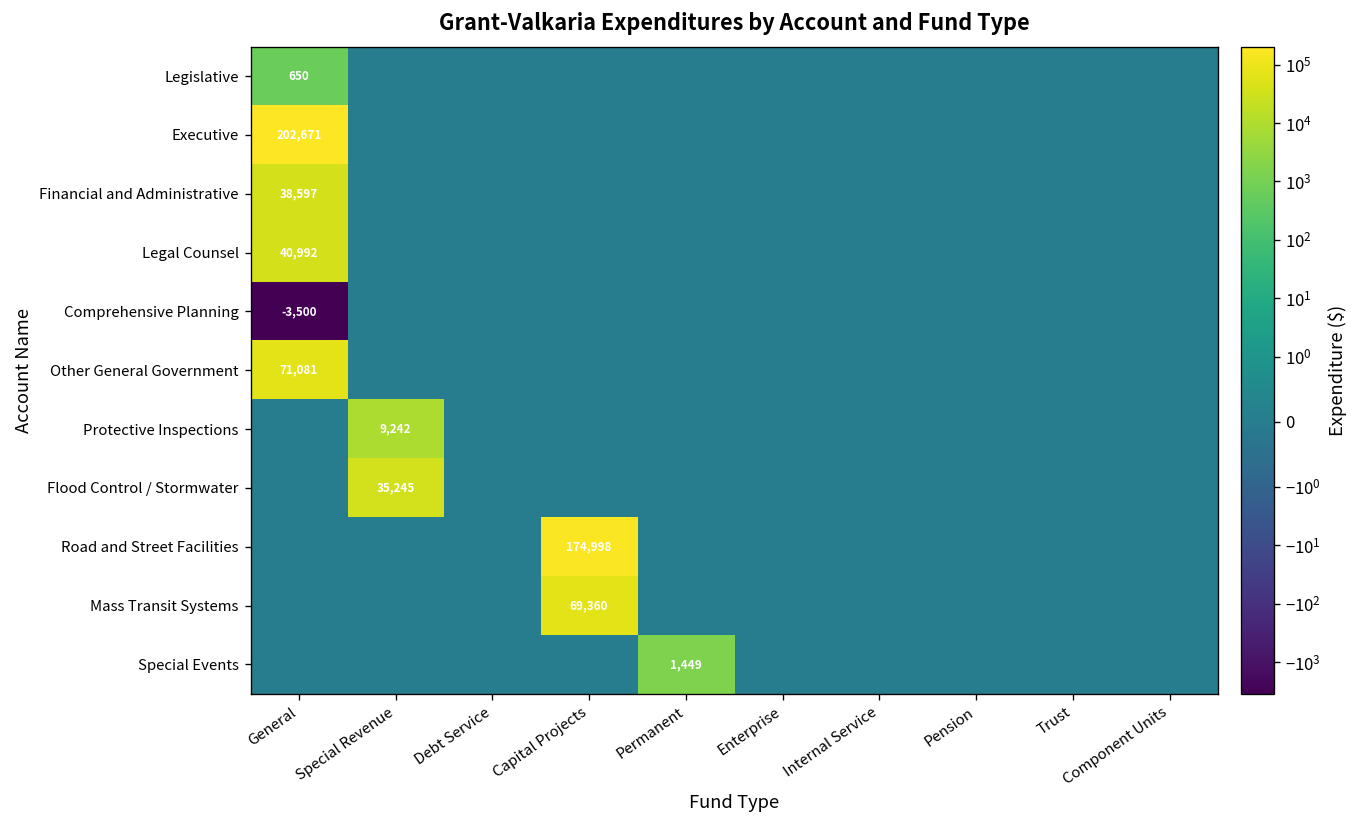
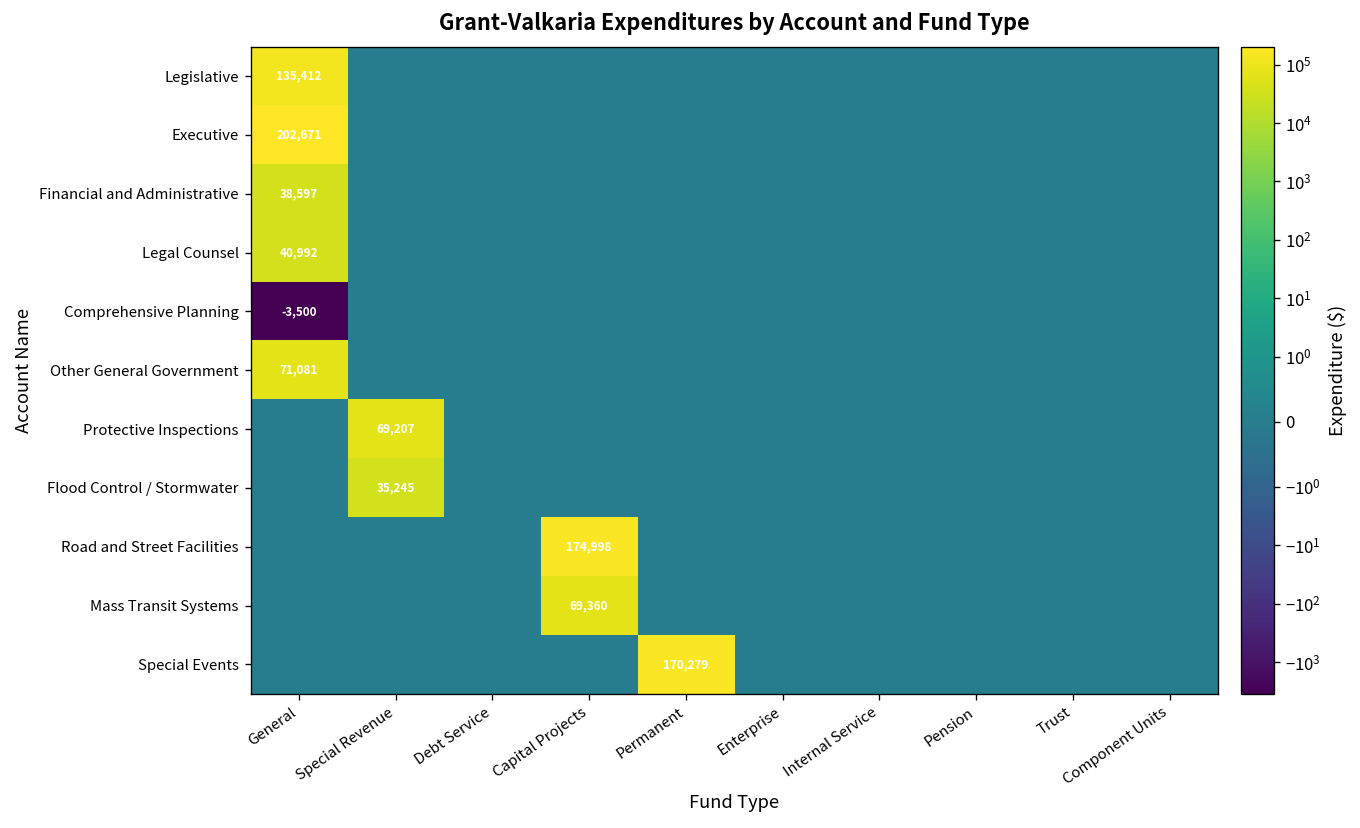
  {
    "Legislative": {
-     "General": "650"
+     "General": "135,412"
    },
    "Executive": {
      "General": "202,671"
    },
    "Financial and Administrative": {
      "General": "38,597"
    },
    "Legal Counsel": {
      "General": "40,992"
    },
    "Comprehensive Planning": {
      "General": "-3,500"
    },
    "Other General Government": {
      "General": "71,081"
    },
    "Protective Inspections": {
-     "Special Revenue": "9,242"
+     "Special Revenue": "69,207"
    },
    "Flood Control / Stormwater": {
      "Special Revenue": "35,245"
    },
    "Road and Street Facilities": {
      "Capital Projects": "174,998"
    },
    "Mass Transit Systems": {
      "Capital Projects": "69,360"
    },
    "Special Events": {
-     "Permanent": "1,449"
+     "Permanent": "170,279"
    }
  }
